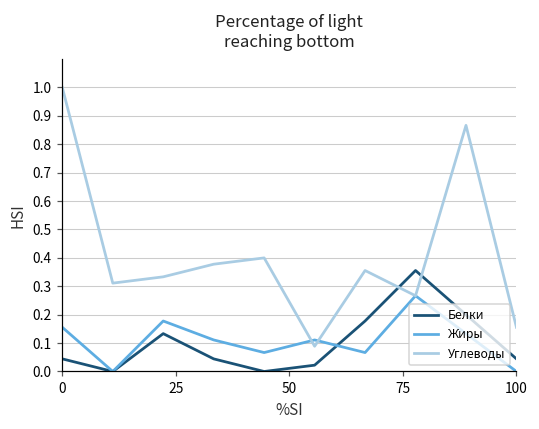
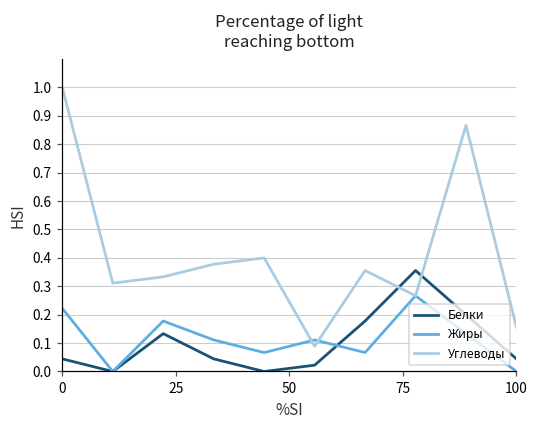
  {
    "Белки": {
      "0": 0.04,
      "100": 0.04
    },
    "Жиры": {
-     "0": 0.16,
+     "0": 0.22,
      "100": 0.00
    },
    "Углеводы": {
      "0": 1.00,
      "100": 0.16
    }
  }
